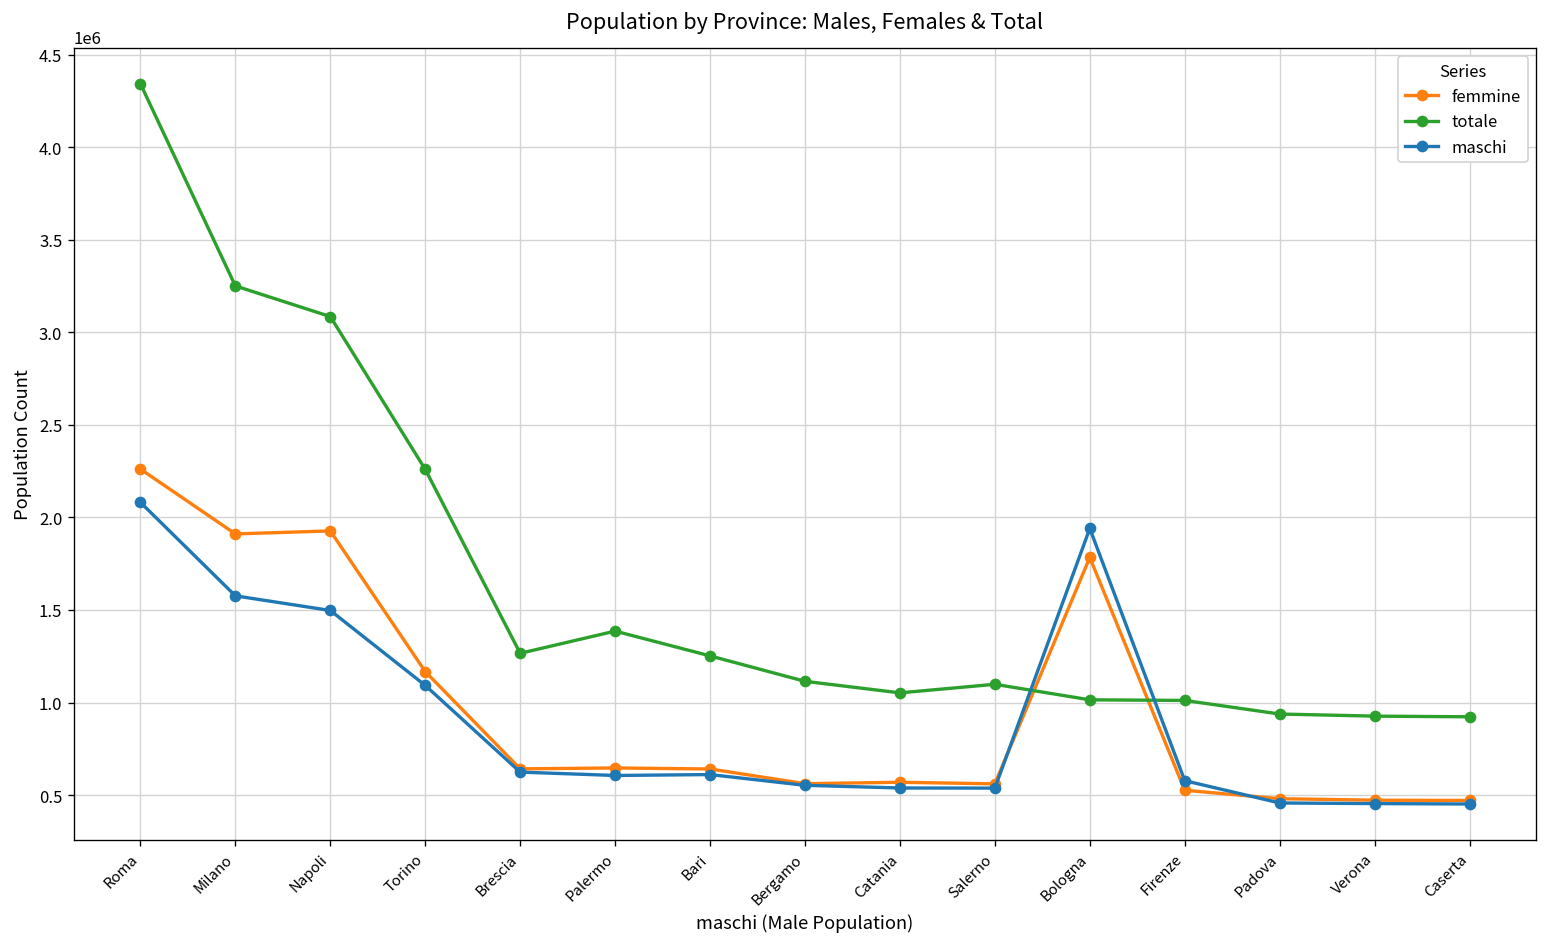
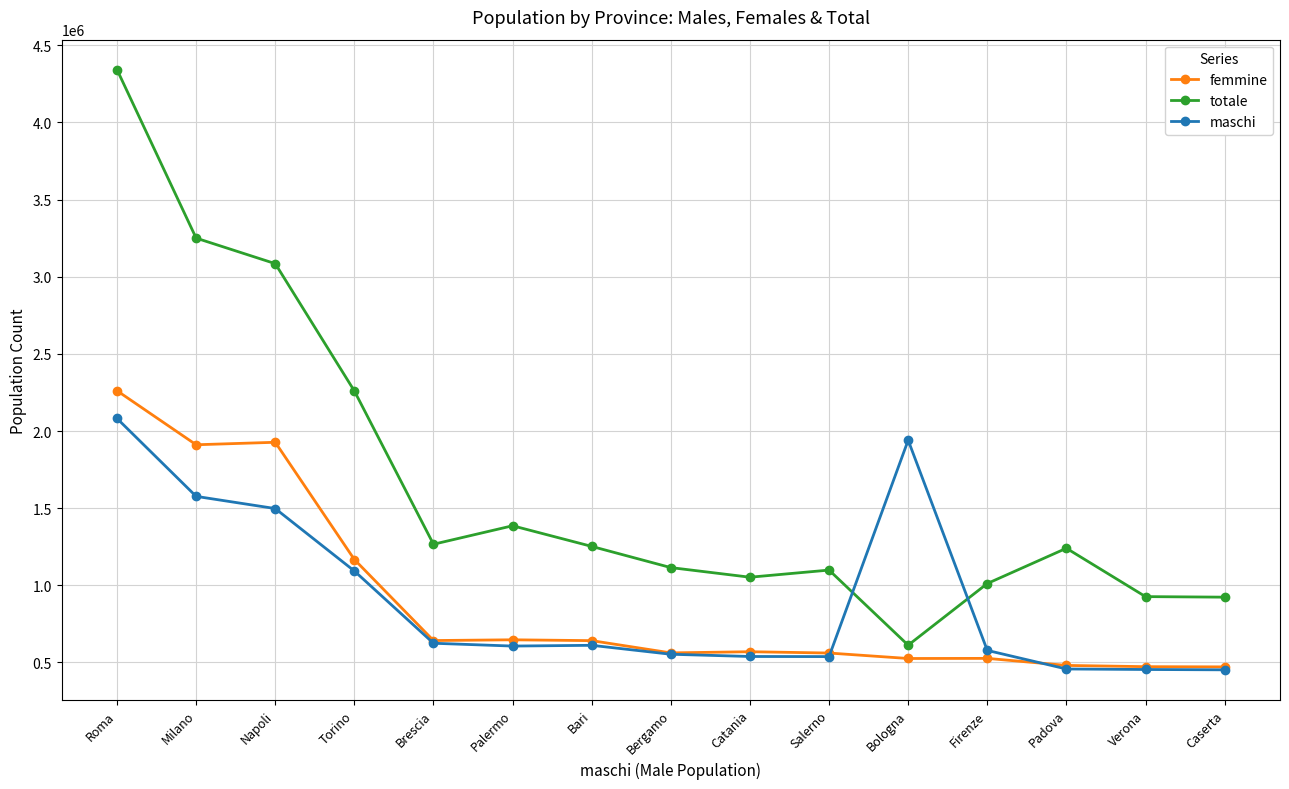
  {
    "femmine": {
      "Roma": 2260000,
      "Milano": 1910000,
      "Napoli": 1930000,
      "Torino": 1170000,
      "Brescia": 640000,
      "Palermo": 650000,
      "Bari": 640000,
      "Catania": 570000,
      "Salerno": 560000,
-     "Bologna": 1780000,
+     "Bologna": 530000,
      "Firenze": 530000,
      "Padova": 480000,
      "Verona": 470000,
      "Caserta": 470000
    },
    "totale": {
      "Roma": 4340000,
      "Milano": 3250000,
      "Napoli": 3080000,
      "Torino": 2260000,
      "Brescia": 1270000,
      "Palermo": 1390000,
      "Bari": 1250000,
      "Bergamo": 1110000,
      "Catania": 1050000,
      "Salerno": 1100000,
-     "Bologna": 1010000,
+     "Bologna": 610000,
      "Firenze": 1010000,
-     "Padova": 940000,
+     "Padova": 1240000,
      "Verona": 930000,
      "Caserta": 920000
    },
    "maschi": {
      "Roma": 2080000,
      "Milano": 1580000,
      "Napoli": 1500000,
      "Torino": 1090000,
      "Brescia": 620000,
      "Palermo": 610000,
      "Bari": 610000,
      "Catania": 540000,
      "Salerno": 540000,
      "Bologna": 1940000,
      "Firenze": 580000,
      "Padova": 460000,
      "Verona": 450000,
      "Caserta": 450000
    }
  }
